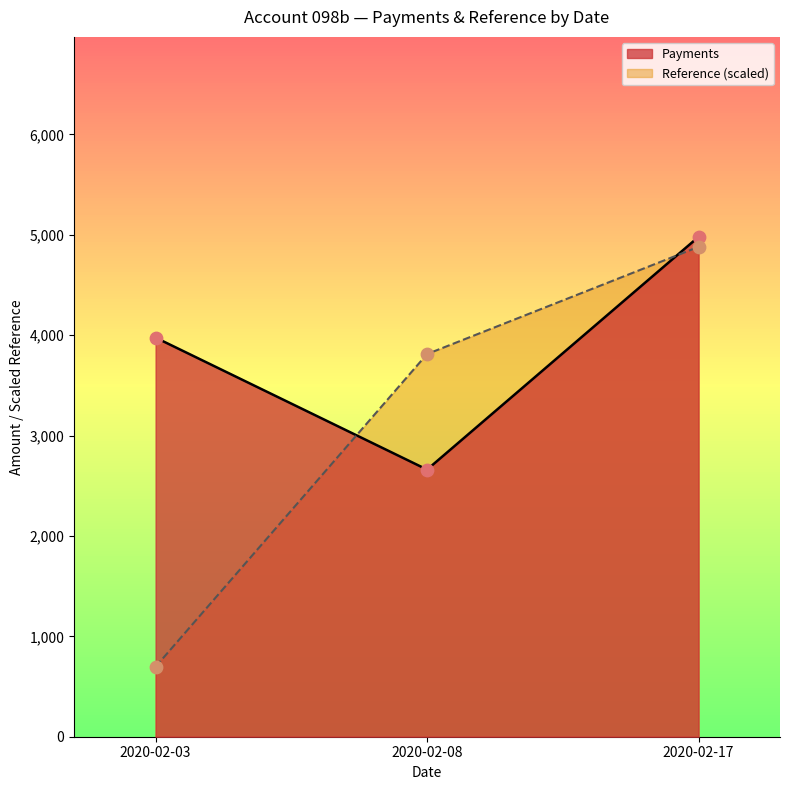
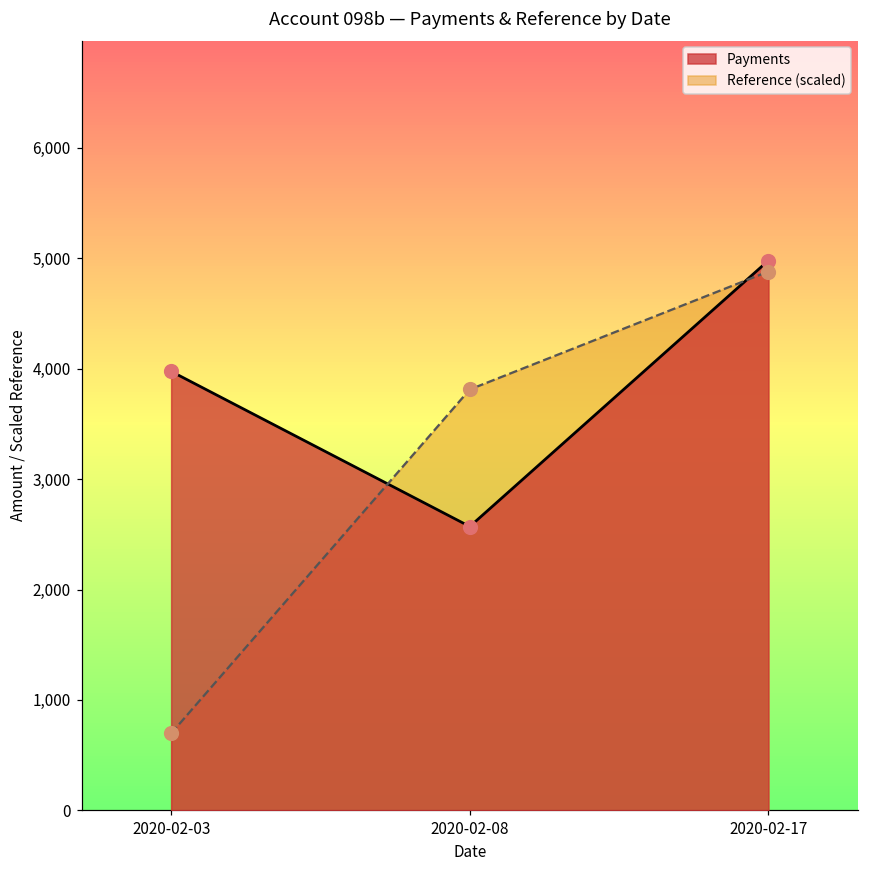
  {
    "Payments": {
      "2020-02-03": "3,980",
-     "2020-02-08": "2,660",
+     "2020-02-08": "2,570",
      "2020-02-17": "4,980"
    },
    "Reference (scaled)": {
      "2020-02-03": "700",
      "2020-02-08": "3,810",
      "2020-02-17": "4,880"
    }
  }
